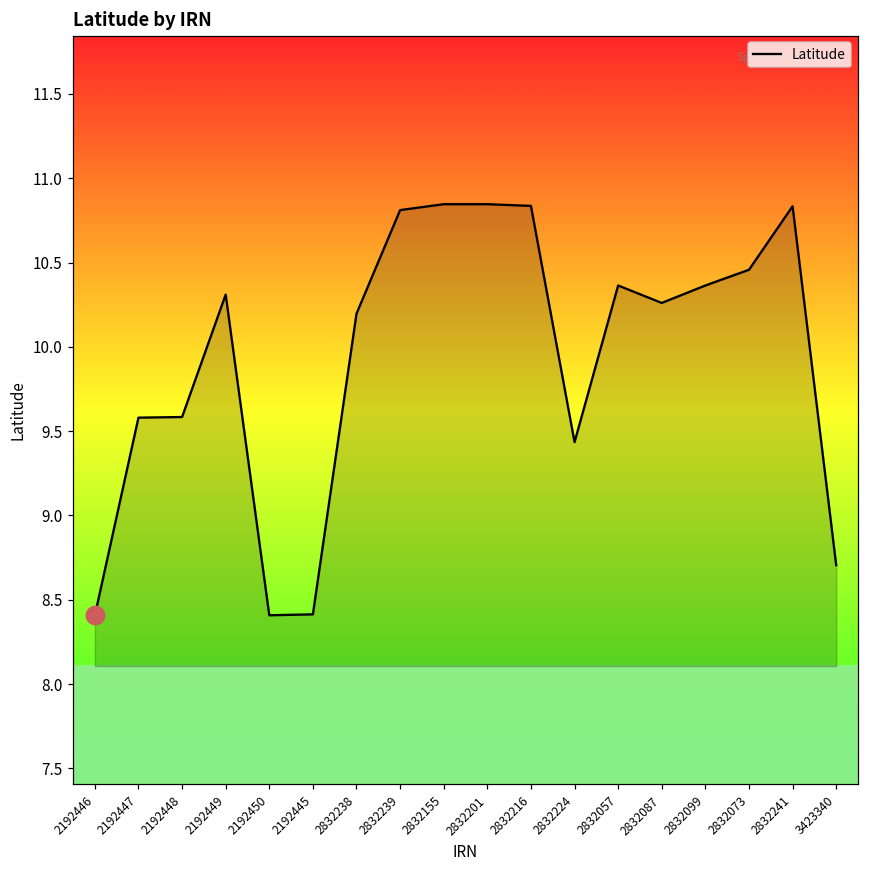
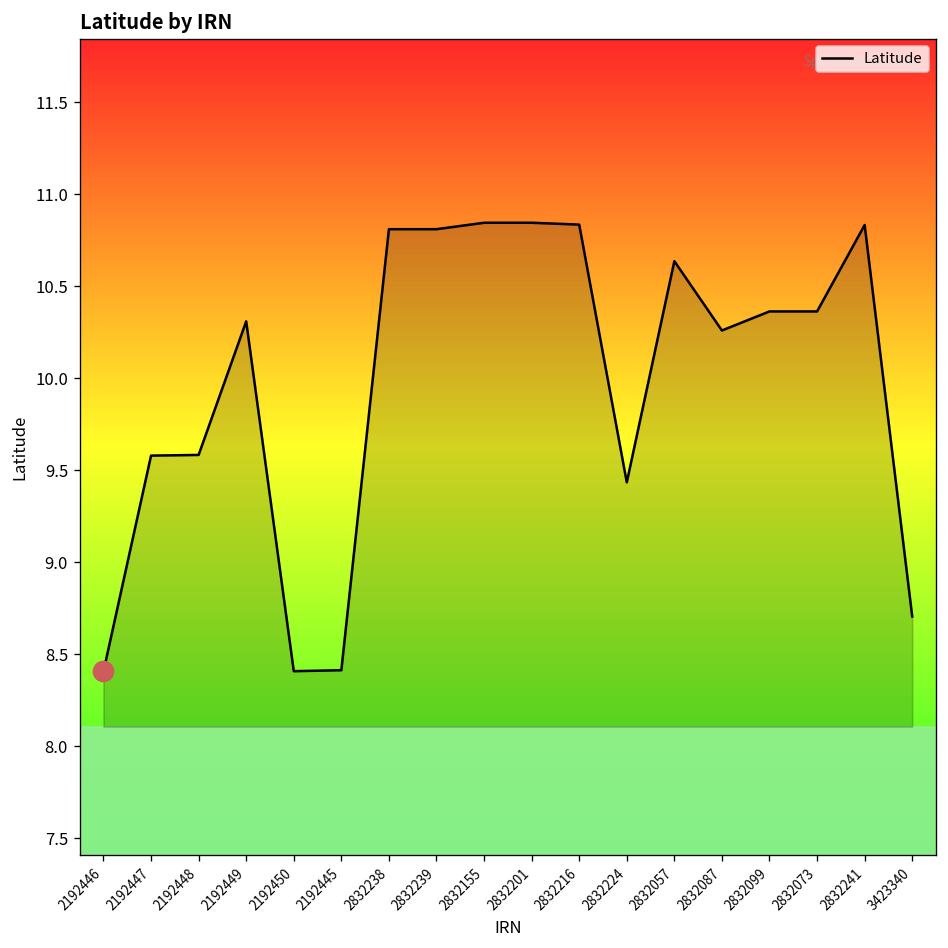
  {
    "Latitude": {
      "2192447": 9.58,
      "2192448": 9.58,
      "2192449": 10.31,
      "2192450": 8.41,
      "2192445": 8.41,
-     "2832238": 10.20,
+     "2832238": 10.81,
      "2832239": 10.81,
      "2832155": 10.85,
      "2832201": 10.85,
      "2832216": 10.84,
      "2832224": 9.43,
-     "2832057": 10.36,
+     "2832057": 10.64,
      "2832087": 10.26,
      "2832099": 10.36,
-     "2832073": 10.46,
+     "2832073": 10.36,
      "2832241": 10.83,
      "3423340": 8.71
    }
  }
